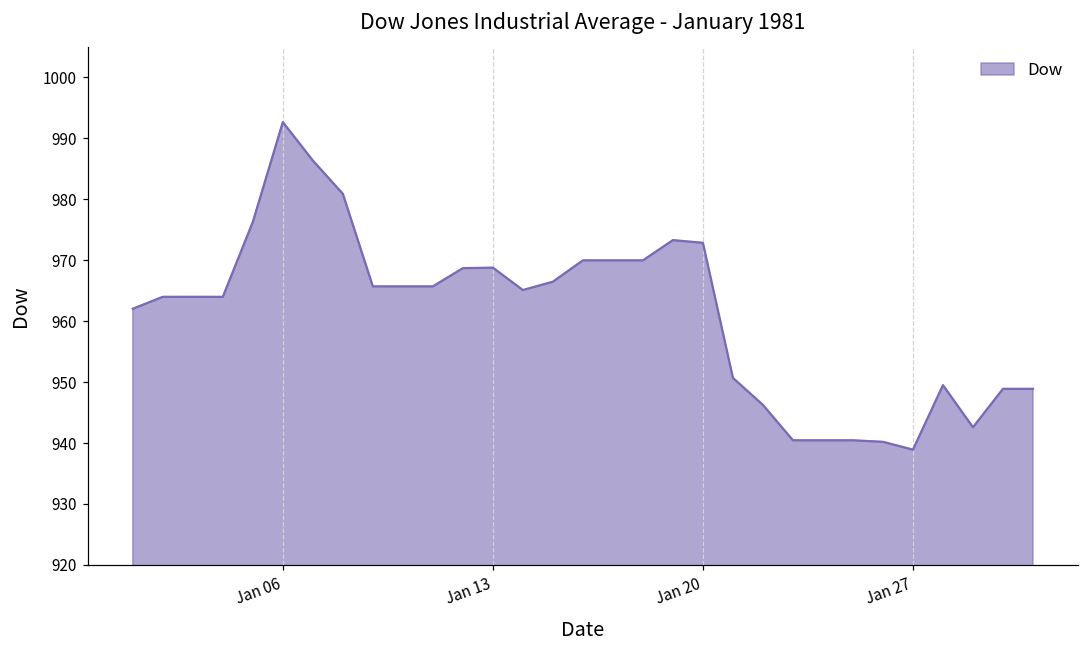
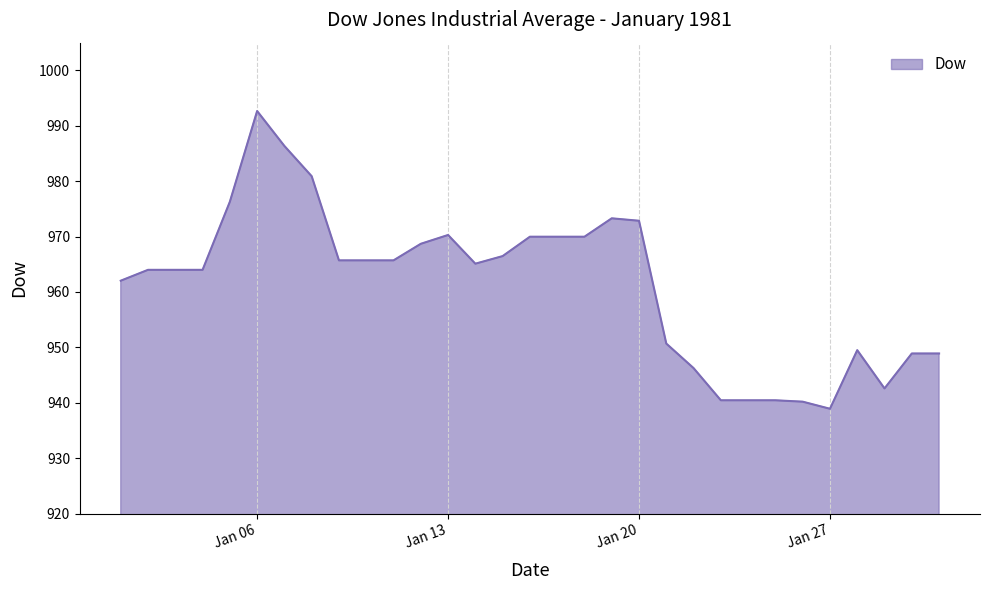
  {
    "Jan 06": 993,
-   "Jan 13": 969,
+   "Jan 13": 970,
    "Jan 20": 973,
    "Jan 27": 939
  }
